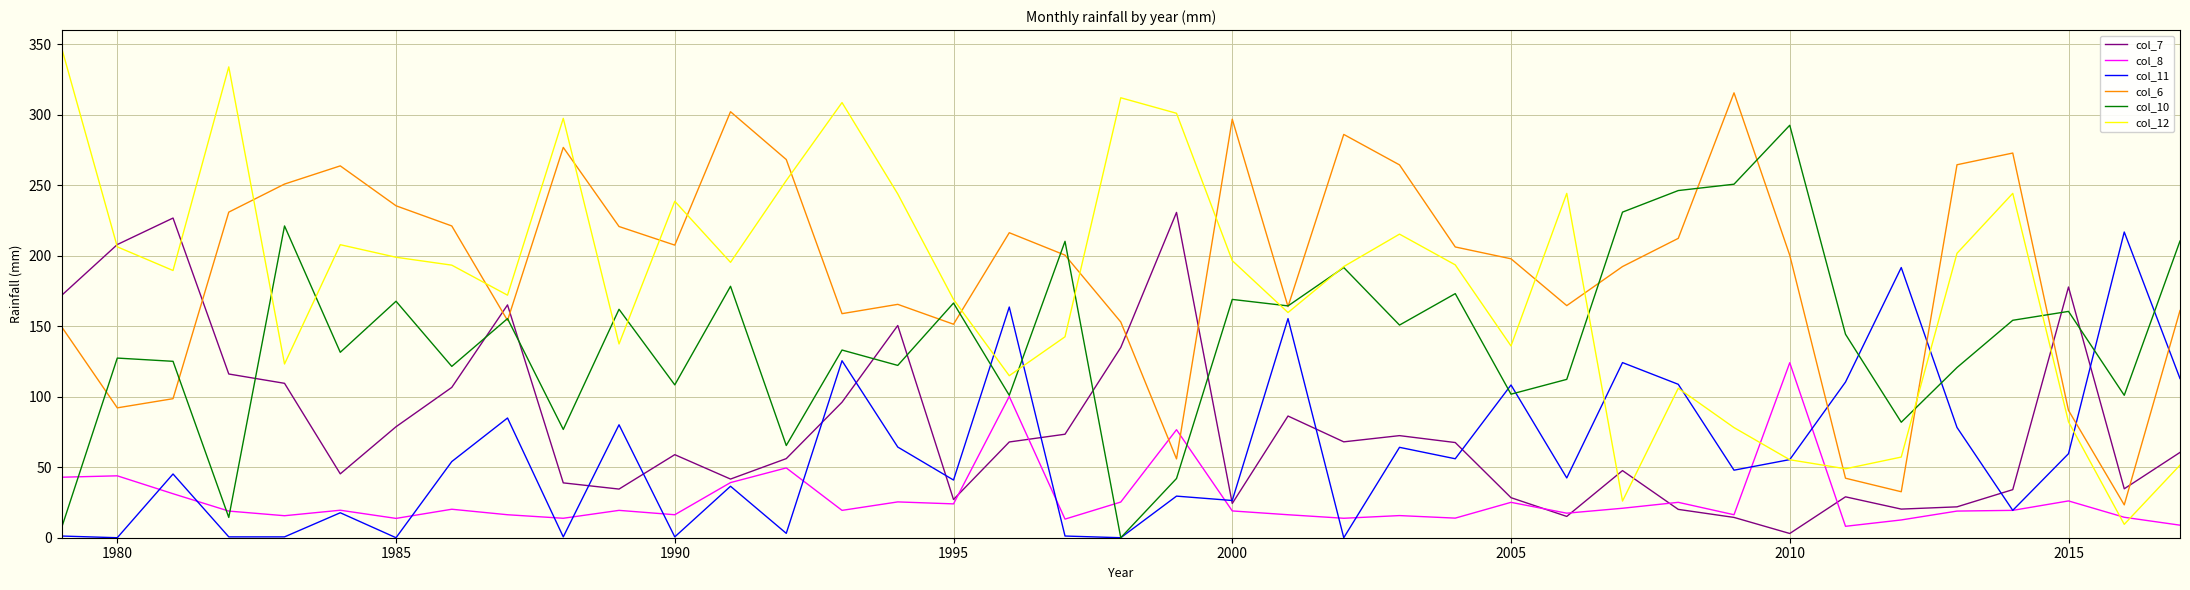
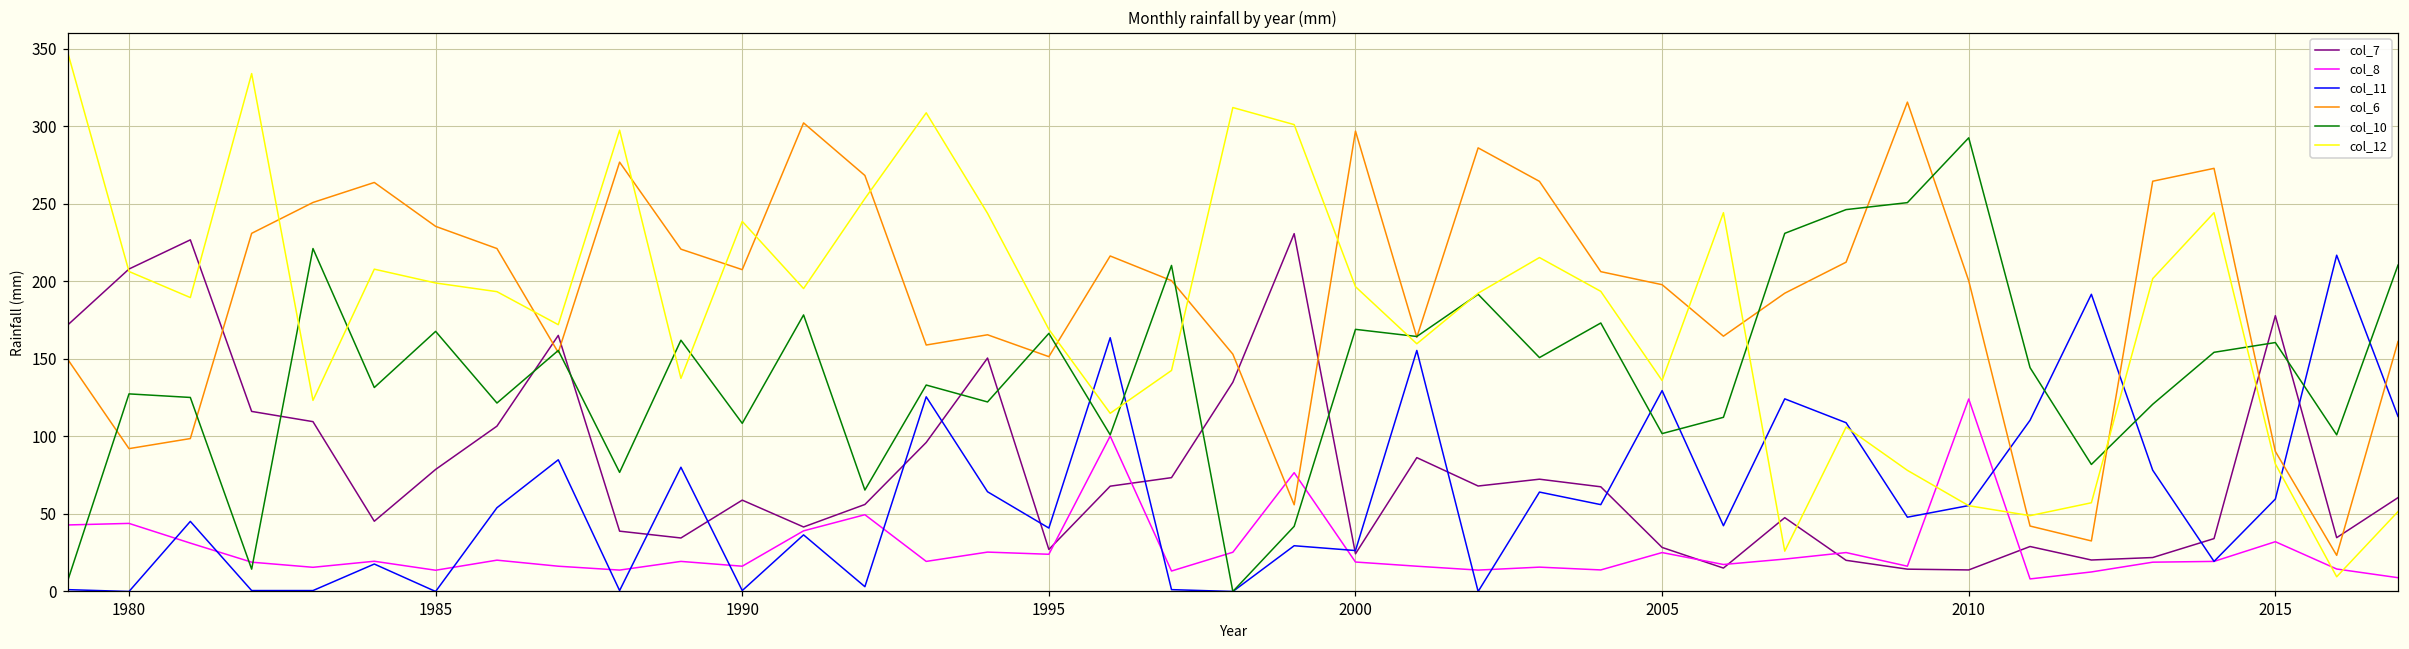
  {
    "col_7": {
      "1985": 79,
      "1990": 59,
      "1995": 27,
      "2000": 24,
      "2005": 28,
-     "2010": 3,
+     "2010": 14,
      "2015": 178
    },
    "col_8": {
      "1980": 44,
      "1985": 14,
      "1990": 16,
      "1995": 24,
      "2000": 19,
      "2005": 25,
      "2010": 124,
-     "2015": 26
+     "2015": 32
    },
    "col_11": {
      "1980": 0,
      "1985": 0,
      "1990": 1,
      "1995": 41,
      "2000": 26,
-     "2005": 108,
+     "2005": 130,
      "2015": 60
    },
    "col_6": {
      "1980": 92,
      "1985": 235,
      "1990": 208,
      "1995": 151,
      "2000": 297,
      "2005": 198,
      "2010": 200,
      "2015": 90
    },
    "col_10": {
      "1980": 127,
      "1985": 168,
      "1990": 108,
      "1995": 166,
      "2000": 169,
      "2005": 102,
      "2010": 293,
      "2015": 161
    },
    "col_12": {
      "1985": 199,
      "1990": 239,
      "1995": 169,
      "2000": 197,
      "2005": 136,
      "2015": 82
    }
  }
